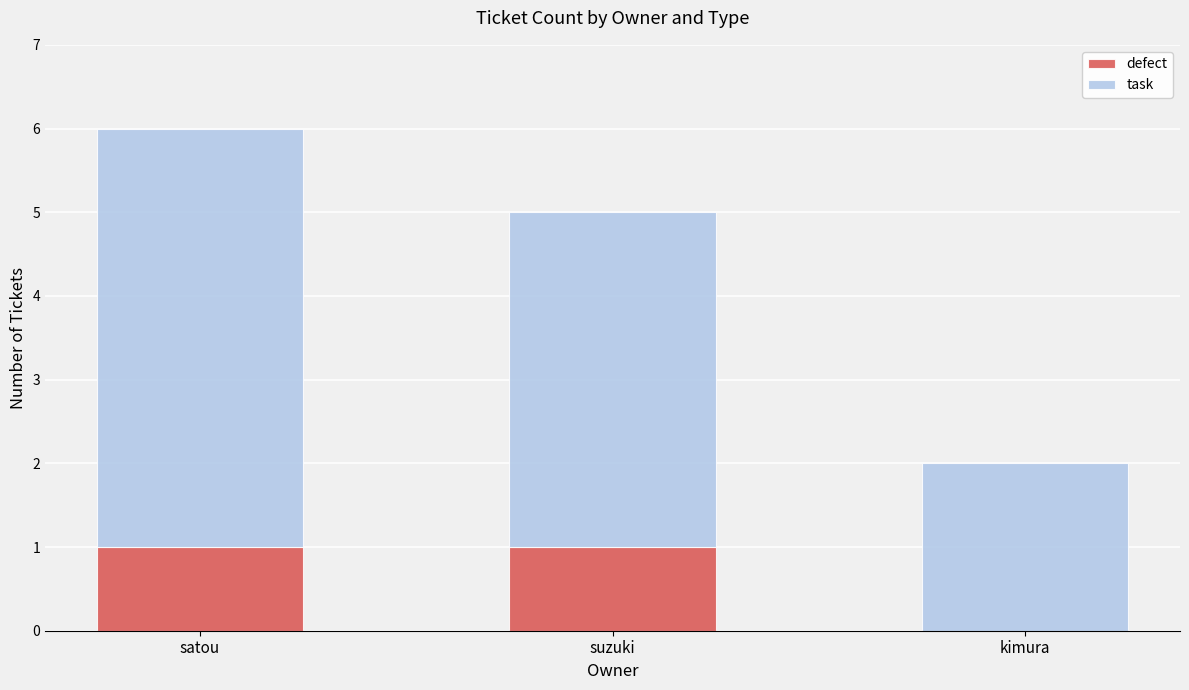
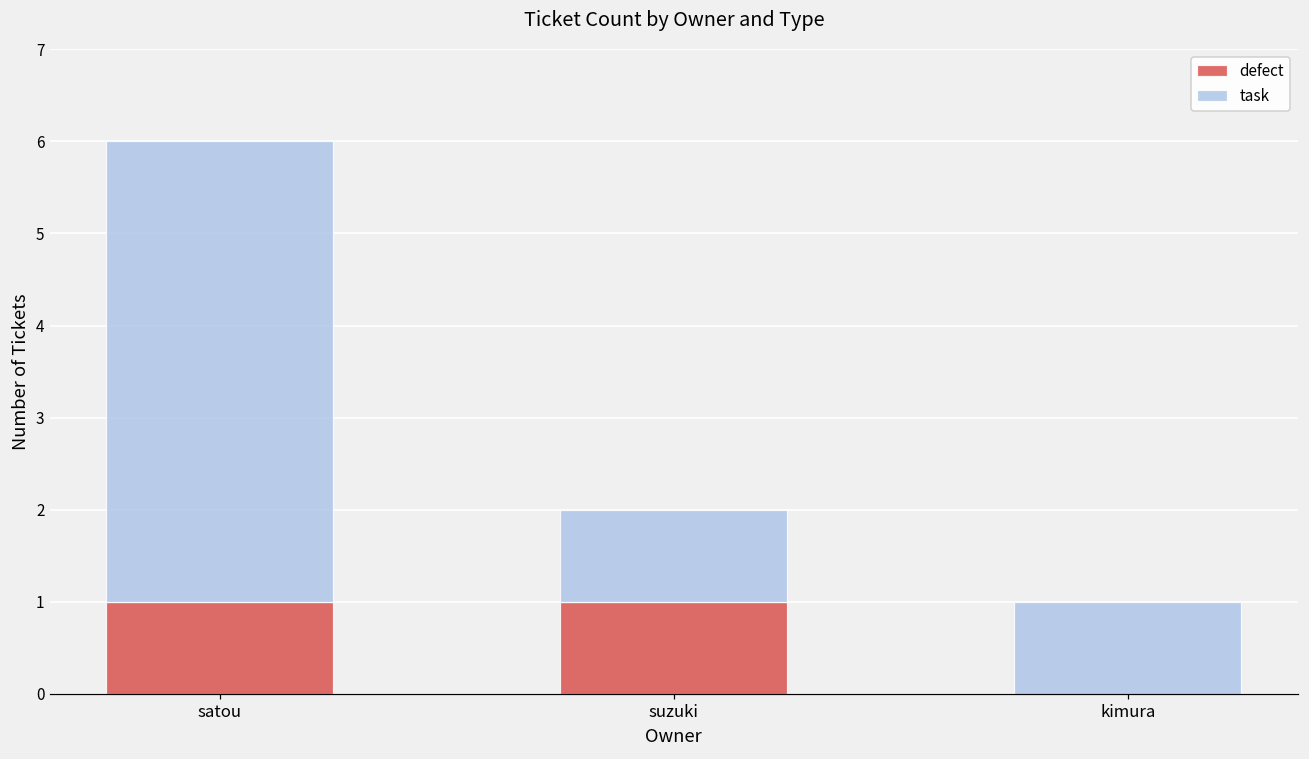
  {
    "defect": {
      "satou": 1,
      "suzuki": 1,
      "kimura": 0
    },
    "task": {
-     "suzuki": 4,
-     "kimura": 2
+     "suzuki": 1,
+     "kimura": 1
    }
  }
